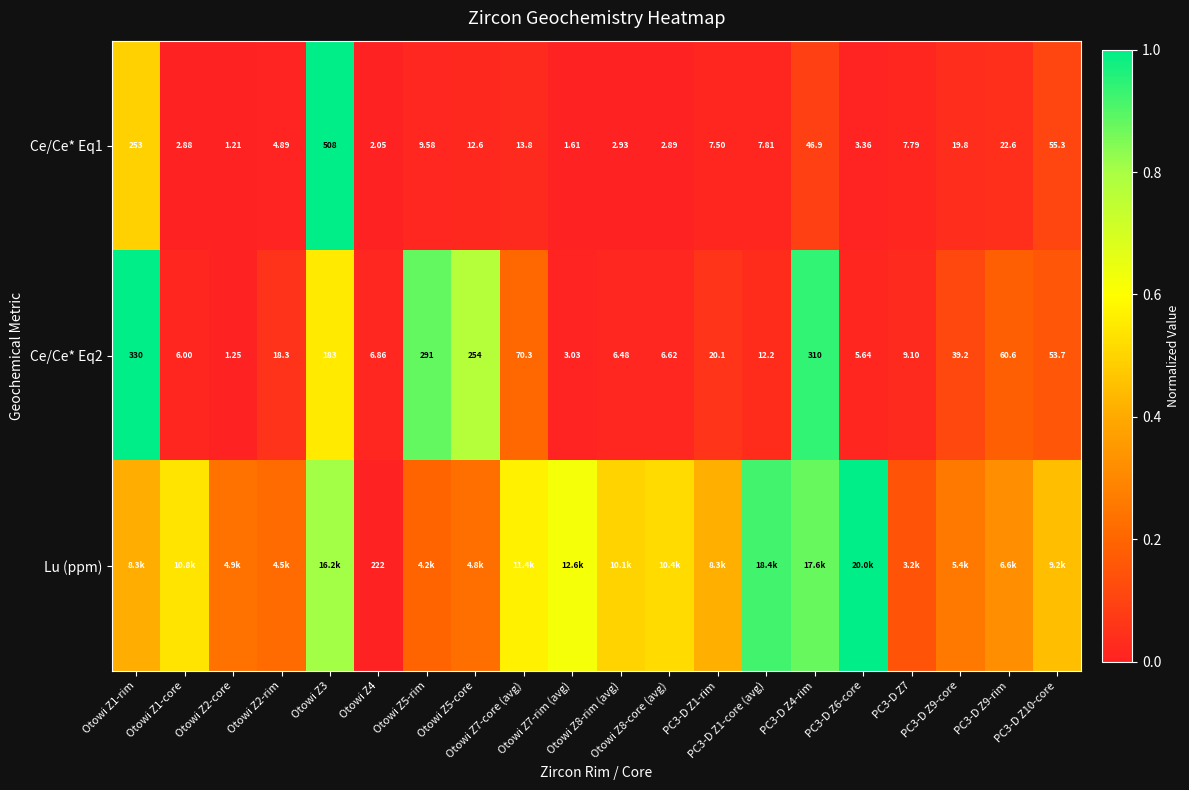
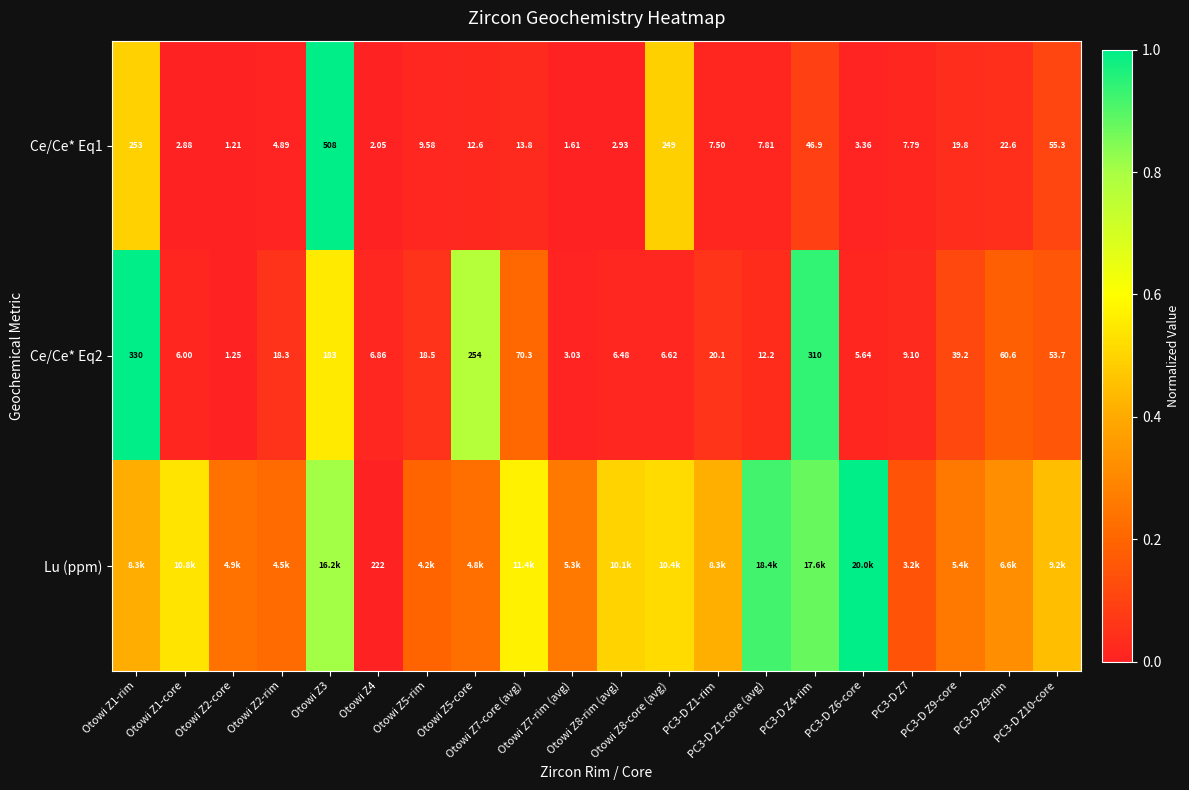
  {
    "Ce/Ce* Eq1": {
      "Otowi Z1-rim": "253",
      "Otowi Z1-core": "2.88",
      "Otowi Z2-core": "1.21",
      "Otowi Z2-rim": "4.89",
      "Otowi Z3": "508",
      "Otowi Z4": "2.05",
      "Otowi Z5-rim": "9.58",
      "Otowi Z5-core": "12.6",
      "Otowi Z7-core (avg)": "13.8",
      "Otowi Z7-rim (avg)": "1.61",
      "Otowi Z8-rim (avg)": "2.93",
-     "Otowi Z8-core (avg)": "2.89",
+     "Otowi Z8-core (avg)": "249",
      "PC3-D Z1-rim": "7.50",
      "PC3-D Z1-core (avg)": "7.81",
      "PC3-D Z4-rim": "46.9",
      "PC3-D Z6-core": "3.36",
      "PC3-D Z7": "7.79",
      "PC3-D Z9-core": "19.8",
      "PC3-D Z9-rim": "22.6",
      "PC3-D Z10-core": "55.3"
    },
    "Ce/Ce* Eq2": {
      "Otowi Z1-rim": "330",
      "Otowi Z1-core": "6.00",
      "Otowi Z2-core": "1.25",
      "Otowi Z2-rim": "18.3",
      "Otowi Z3": "183",
      "Otowi Z4": "6.86",
-     "Otowi Z5-rim": "291",
+     "Otowi Z5-rim": "18.5",
      "Otowi Z5-core": "254",
      "Otowi Z7-core (avg)": "70.3",
      "Otowi Z7-rim (avg)": "3.03",
      "Otowi Z8-rim (avg)": "6.48",
      "Otowi Z8-core (avg)": "6.62",
      "PC3-D Z1-rim": "20.1",
      "PC3-D Z1-core (avg)": "12.2",
      "PC3-D Z4-rim": "310",
      "PC3-D Z6-core": "5.64",
      "PC3-D Z7": "9.10",
      "PC3-D Z9-core": "39.2",
      "PC3-D Z9-rim": "60.6",
      "PC3-D Z10-core": "53.7"
    },
    "Lu (ppm)": {
      "Otowi Z1-rim": "8.3k",
      "Otowi Z1-core": "10.8k",
      "Otowi Z2-core": "4.9k",
      "Otowi Z2-rim": "4.5k",
      "Otowi Z3": "16.2k",
      "Otowi Z4": "222",
      "Otowi Z5-rim": "4.2k",
      "Otowi Z5-core": "4.8k",
      "Otowi Z7-core (avg)": "11.4k",
-     "Otowi Z7-rim (avg)": "12.6k",
+     "Otowi Z7-rim (avg)": "5.3k",
      "Otowi Z8-rim (avg)": "10.1k",
      "Otowi Z8-core (avg)": "10.4k",
      "PC3-D Z1-rim": "8.3k",
      "PC3-D Z1-core (avg)": "18.4k",
      "PC3-D Z4-rim": "17.6k",
      "PC3-D Z6-core": "20.0k",
      "PC3-D Z7": "3.2k",
      "PC3-D Z9-core": "5.4k",
      "PC3-D Z9-rim": "6.6k",
      "PC3-D Z10-core": "9.2k"
    }
  }
